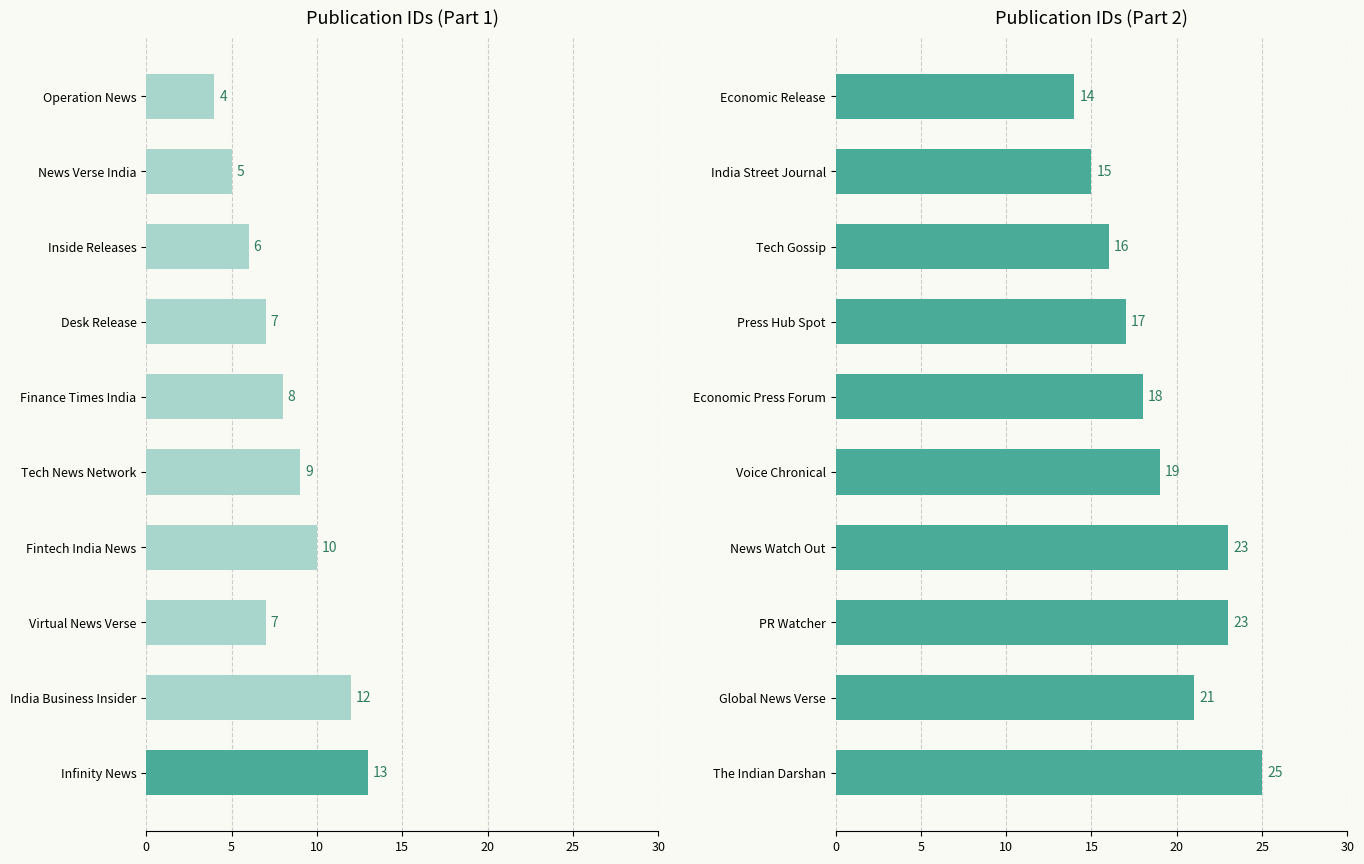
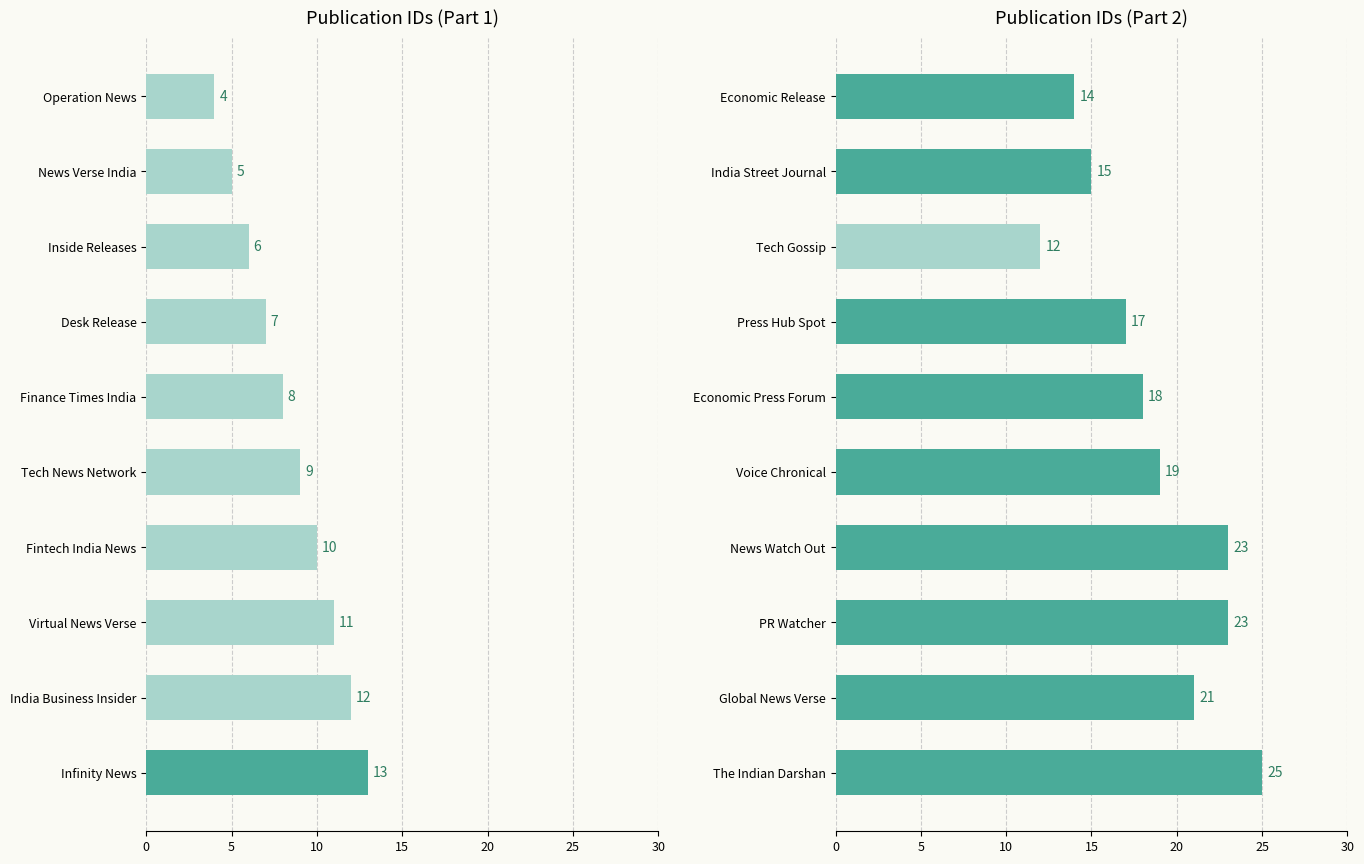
  {
    "Publication IDs (Part 1)": {
      "Operation News": 4,
      "News Verse India": 5,
      "Inside Releases": 6,
      "Desk Release": 7,
      "Finance Times India": 8,
      "Tech News Network": 9,
      "Fintech India News": 10,
-     "Virtual News Verse": 7,
+     "Virtual News Verse": 11,
      "India Business Insider": 12,
      "Infinity News": 13
    },
    "Publication IDs (Part 2)": {
      "Economic Release": 14,
      "India Street Journal": 15,
-     "Tech Gossip": 16,
+     "Tech Gossip": 12,
      "Press Hub Spot": 17,
      "Economic Press Forum": 18,
      "Voice Chronical": 19,
      "News Watch Out": 23,
      "PR Watcher": 23,
      "Global News Verse": 21,
      "The Indian Darshan": 25
    }
  }
